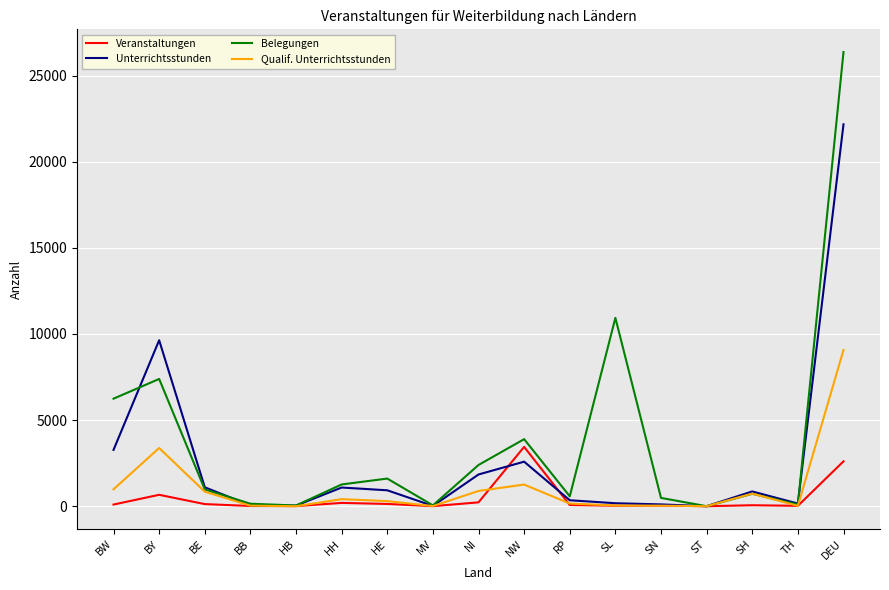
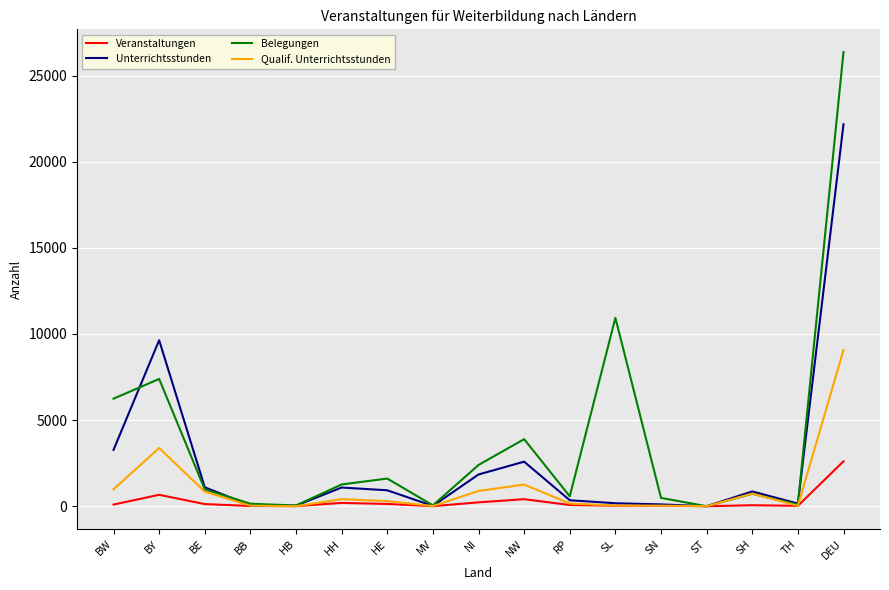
  {
    "Veranstaltungen": {
      "BW": 100,
      "BY": 700,
      "BE": 100,
      "HH": 200,
      "HE": 100,
      "NI": 200,
-     "NW": 3400,
+     "NW": 400,
      "SH": 100,
      "DEU": 2600
    },
    "Unterrichtsstunden": {
      "BW": 3300,
      "BY": 9600,
      "HH": 1100,
      "HE": 900,
      "NI": 1800,
      "NW": 2600,
      "RP": 300,
      "DEU": 22200
    },
    "Belegungen": {
      "BW": 6200,
      "BY": 7400,
      "HH": 1300,
      "HE": 1600,
      "NI": 2400,
      "NW": 3900,
      "RP": 600,
      "SL": 10900,
      "SN": 500,
      "DEU": 26400
    },
    "Qualif. Unterrichtsstunden": {
      "BW": 1000,
      "BY": 3400,
      "HH": 400,
      "HE": 300,
      "NI": 900,
      "NW": 1300,
      "DEU": 9100
    }
  }
